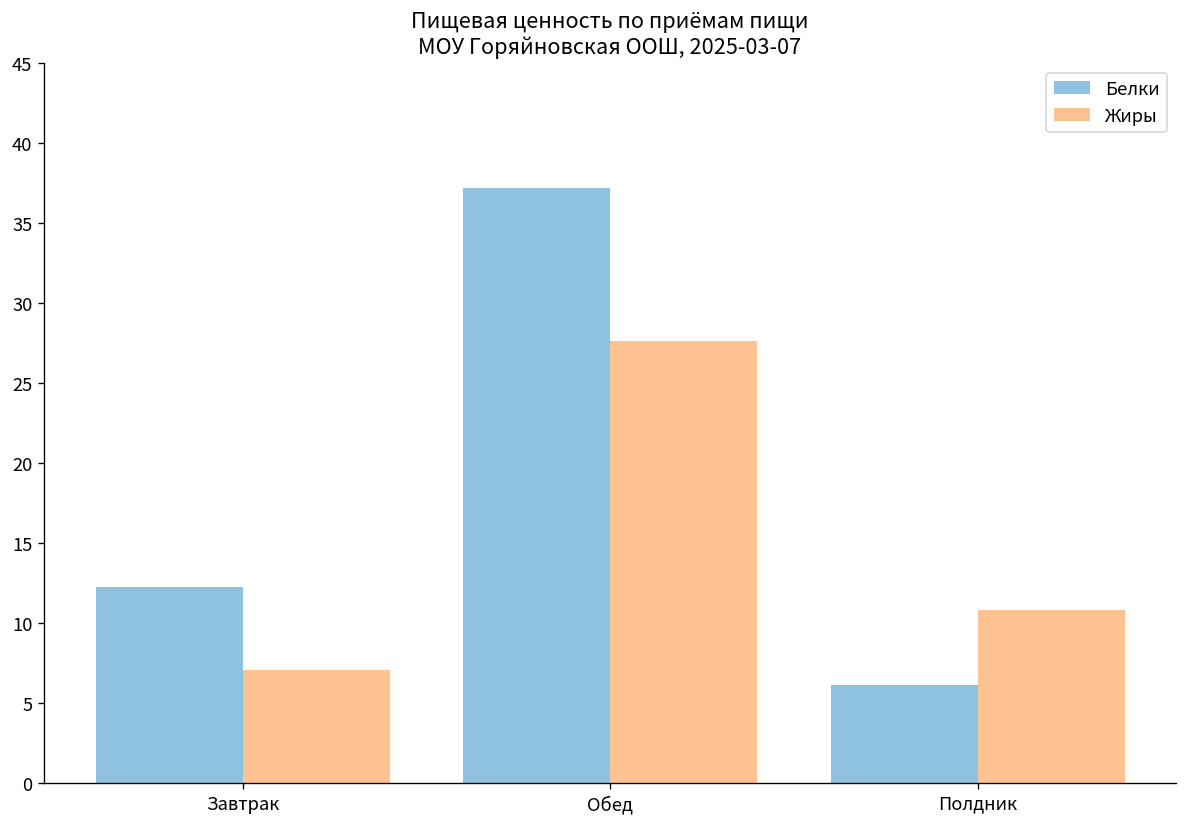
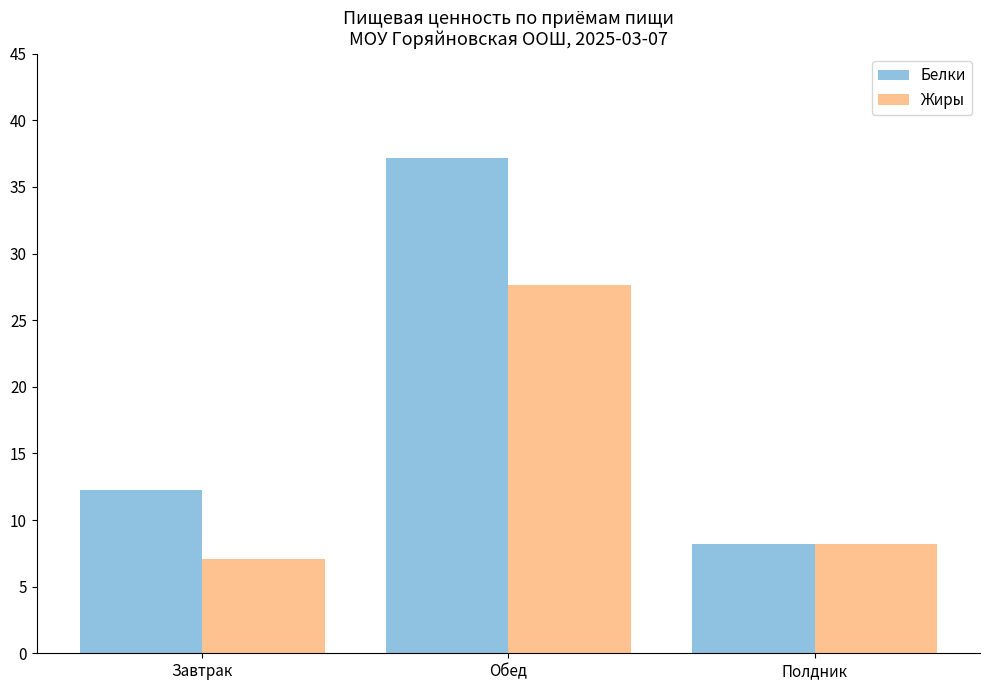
  {
    "Белки": {
      "Завтрак": 12.2,
      "Обед": 37.2,
-     "Полдник": 6.1
+     "Полдник": 8.2
    },
    "Жиры": {
      "Завтрак": 7.1,
      "Обед": 27.7,
-     "Полдник": 10.8
+     "Полдник": 8.2
    }
  }
